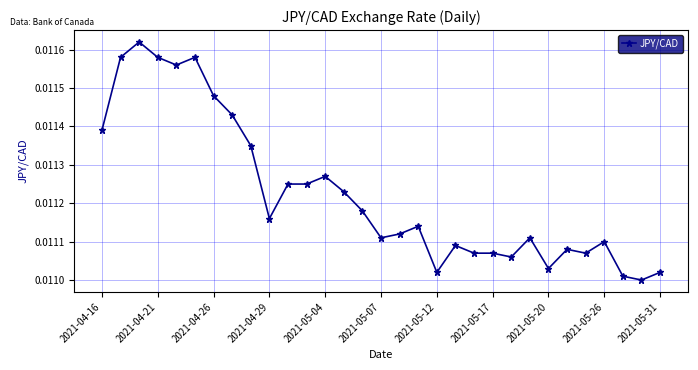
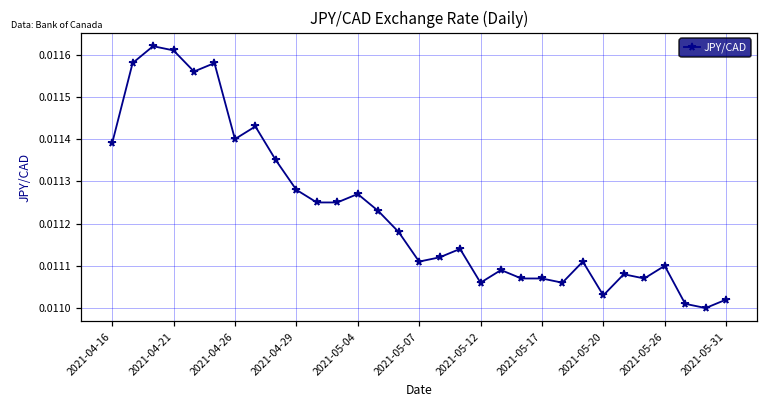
  {
    "2021-04-16": 0.01139,
-   "2021-04-21": 0.01158,
-   "2021-04-26": 0.01148,
-   "2021-04-29": 0.01116,
+   "2021-04-21": 0.01161,
+   "2021-04-26": 0.01140,
+   "2021-04-29": 0.01128,
    "2021-05-04": 0.01127,
    "2021-05-07": 0.01111,
-   "2021-05-12": 0.01102,
+   "2021-05-12": 0.01106,
    "2021-05-17": 0.01107,
    "2021-05-20": 0.01103,
    "2021-05-26": 0.01110,
    "2021-05-31": 0.01102
  }
